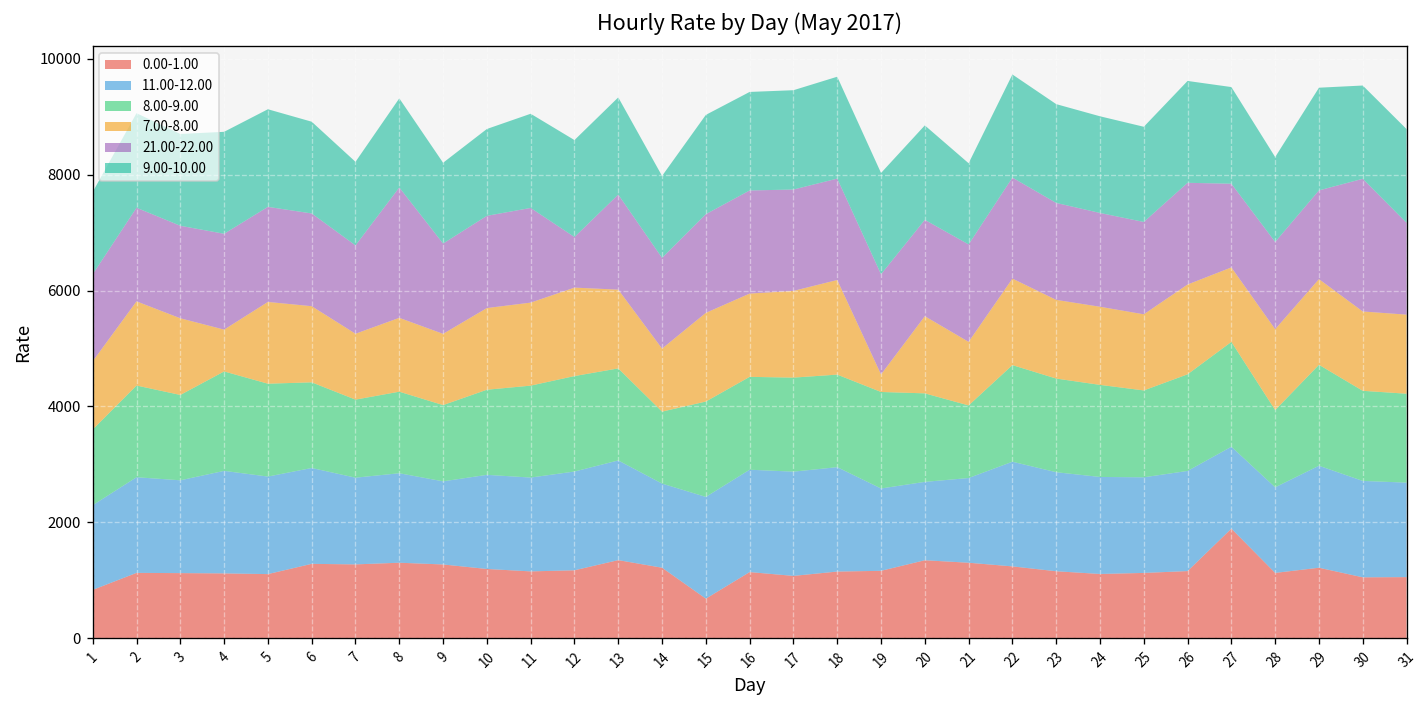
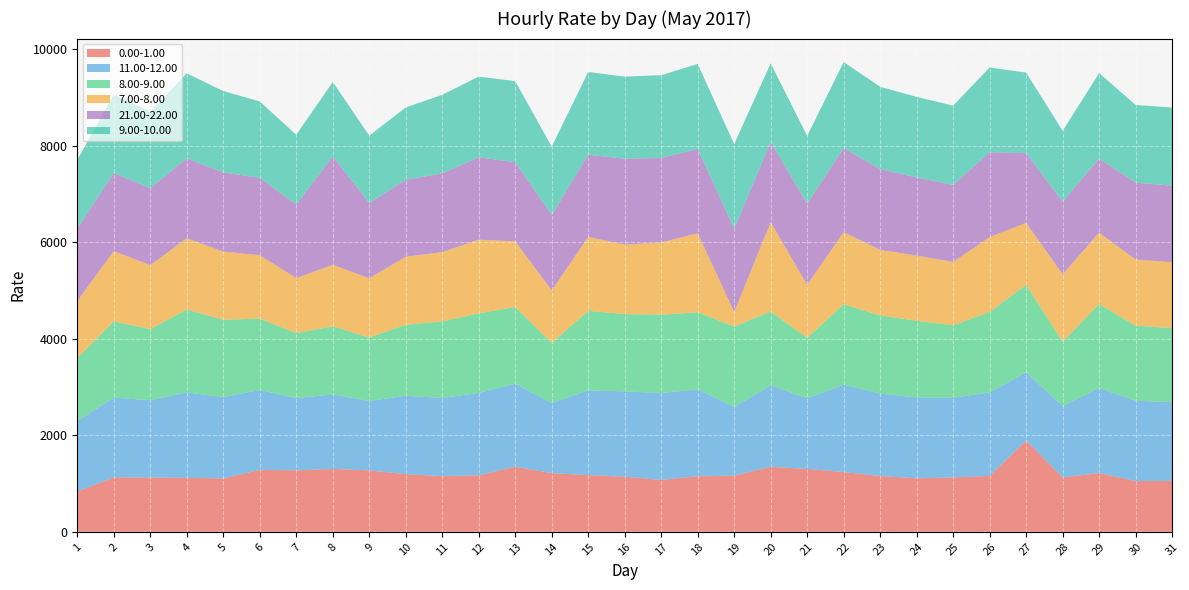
  {
    "0.00-1.00": {
      "1": 800,
      "2": 1100,
      "3": 1100,
      "4": 1100,
      "5": 1100,
      "6": 1300,
      "7": 1300,
      "8": 1300,
      "9": 1300,
      "10": 1200,
      "11": 1200,
      "12": 1200,
      "13": 1300,
      "14": 1200,
-     "15": 700,
+     "15": 1200,
      "16": 1100,
      "17": 1100,
      "18": 1200,
      "19": 1200,
      "20": 1300,
      "21": 1300,
      "22": 1200,
      "23": 1200,
      "24": 1100,
      "25": 1100,
      "26": 1200,
      "27": 1900,
      "28": 1100,
      "29": 1200,
      "30": 1100,
      "31": 1100
    },
    "11.00-12.00": {
      "1": 1500,
      "2": 1700,
      "3": 1600,
      "4": 1800,
      "5": 1700,
      "6": 1700,
      "7": 1500,
      "8": 1500,
      "9": 1400,
      "10": 1600,
      "11": 1600,
      "12": 1700,
      "13": 1700,
      "14": 1500,
      "15": 1800,
      "16": 1800,
      "17": 1800,
      "18": 1800,
      "19": 1400,
-     "20": 1400,
+     "20": 1700,
      "21": 1500,
      "22": 1800,
      "23": 1700,
      "24": 1700,
      "25": 1700,
      "26": 1700,
      "27": 1400,
      "28": 1500,
      "29": 1800,
      "30": 1700,
      "31": 1600
    },
    "7.00-8.00": {
      "1": 1200,
      "2": 1500,
      "3": 1300,
-     "4": 700,
+     "4": 1500,
      "5": 1400,
      "6": 1300,
      "7": 1100,
      "8": 1300,
      "9": 1200,
      "10": 1400,
      "11": 1400,
      "12": 1500,
      "13": 1400,
      "14": 1100,
      "15": 1500,
      "16": 1400,
      "17": 1500,
      "18": 1600,
      "19": 300,
-     "20": 1300,
+     "20": 1800,
      "21": 1100,
      "22": 1500,
      "23": 1400,
      "24": 1300,
      "25": 1300,
      "26": 1600,
      "27": 1300,
      "28": 1400,
      "29": 1500,
      "30": 1400,
      "31": 1400
    },
    "21.00-22.00": {
      "1": 1500,
      "2": 1600,
      "3": 1600,
      "4": 1700,
      "5": 1600,
      "6": 1600,
      "7": 1500,
      "8": 2300,
      "9": 1600,
      "10": 1600,
      "11": 1600,
-     "12": 900,
+     "12": 1700,
      "13": 1600,
      "14": 1600,
      "15": 1700,
      "16": 1800,
      "17": 1700,
      "18": 1800,
      "19": 1700,
      "20": 1700,
      "21": 1700,
      "22": 1700,
      "23": 1700,
      "24": 1600,
      "25": 1600,
      "26": 1800,
      "27": 1400,
      "28": 1500,
      "29": 1500,
-     "30": 2300,
+     "30": 1600,
      "31": 1600
    }
  }
